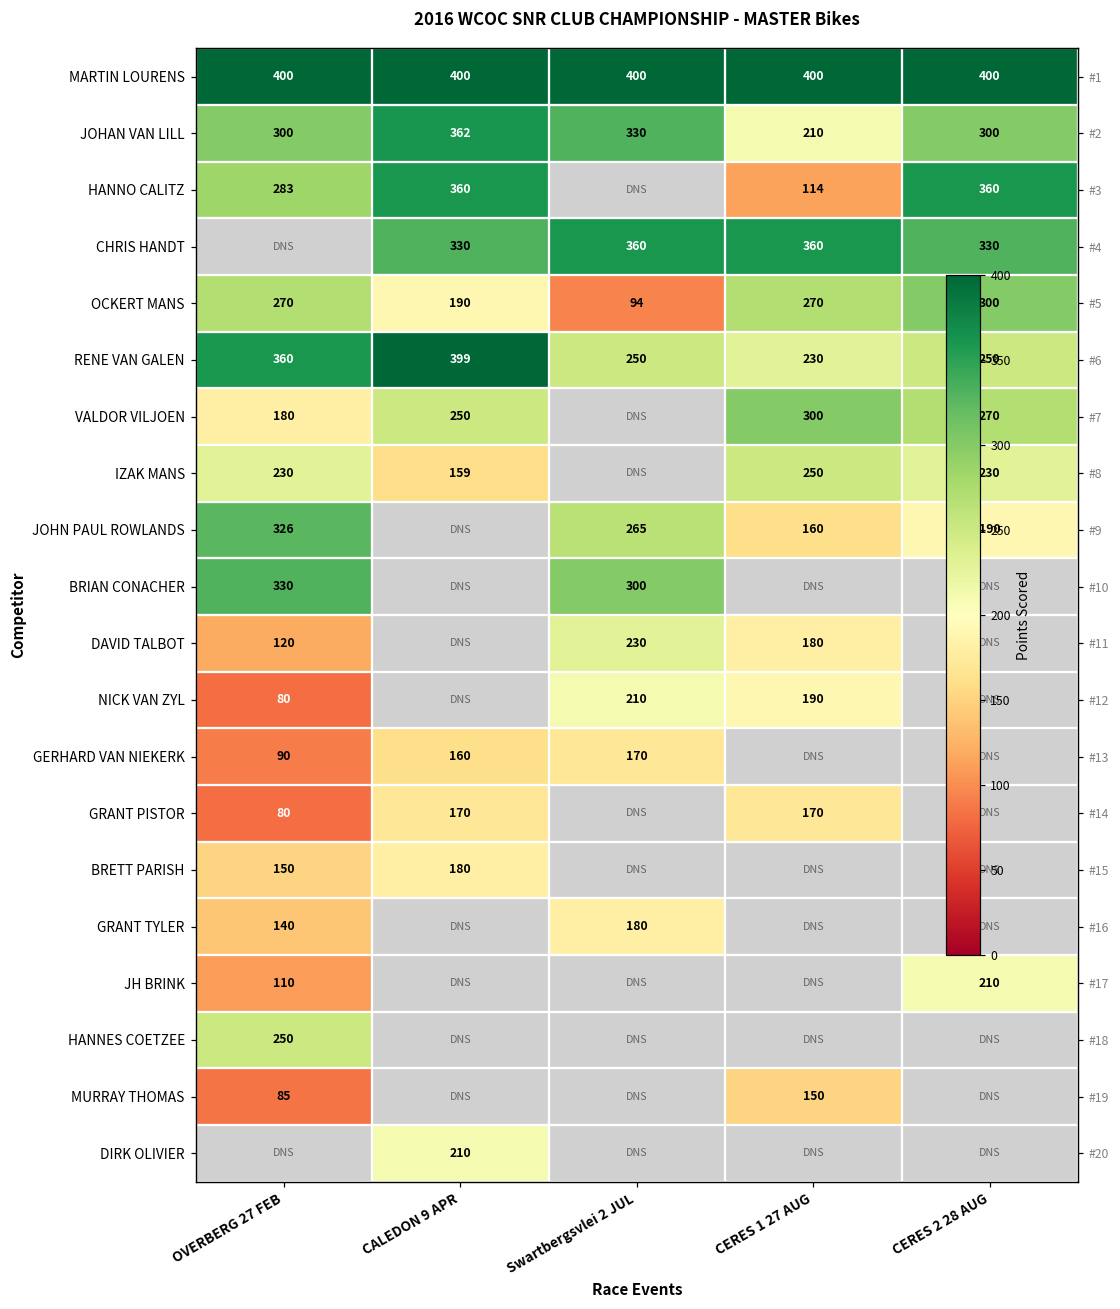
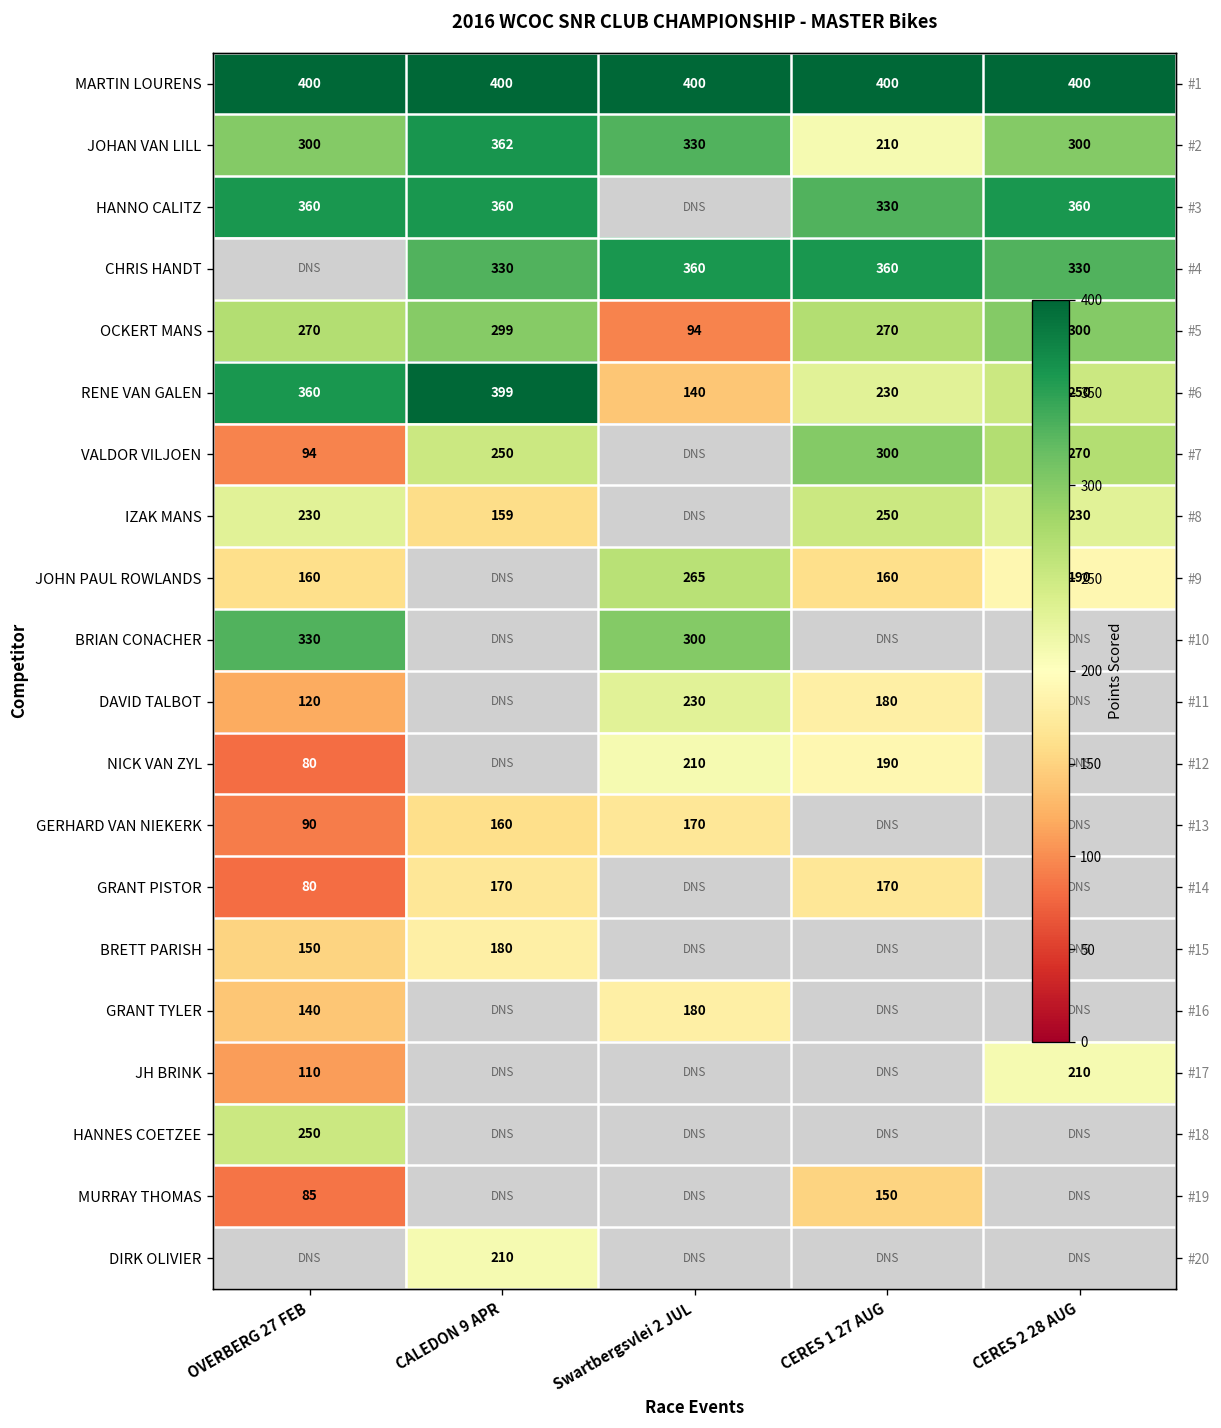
  {
    "MARTIN LOURENS": {
      "OVERBERG 27 FEB": 400,
      "CALEDON 9 APR": 400,
      "Swartbergsvlei 2 JUL": 400,
      "CERES 1 27 AUG": 400,
      "CERES 2 28 AUG": 400
    },
    "JOHAN VAN LILL": {
      "OVERBERG 27 FEB": 300,
      "CALEDON 9 APR": 362,
      "Swartbergsvlei 2 JUL": 330,
      "CERES 1 27 AUG": 210,
      "CERES 2 28 AUG": 300
    },
    "HANNO CALITZ": {
-     "OVERBERG 27 FEB": 283,
+     "OVERBERG 27 FEB": 360,
      "CALEDON 9 APR": 360,
-     "CERES 1 27 AUG": 114,
+     "CERES 1 27 AUG": 330,
      "CERES 2 28 AUG": 360
    },
    "CHRIS HANDT": {
      "CALEDON 9 APR": 330,
      "Swartbergsvlei 2 JUL": 360,
      "CERES 1 27 AUG": 360,
      "CERES 2 28 AUG": 330
    },
    "OCKERT MANS": {
      "OVERBERG 27 FEB": 270,
-     "CALEDON 9 APR": 190,
+     "CALEDON 9 APR": 299,
      "Swartbergsvlei 2 JUL": 94,
      "CERES 1 27 AUG": 270,
      "CERES 2 28 AUG": 300
    },
    "RENE VAN GALEN": {
      "OVERBERG 27 FEB": 360,
      "CALEDON 9 APR": 399,
-     "Swartbergsvlei 2 JUL": 250,
+     "Swartbergsvlei 2 JUL": 140,
      "CERES 1 27 AUG": 230,
      "CERES 2 28 AUG": 250
    },
    "VALDOR VILJOEN": {
-     "OVERBERG 27 FEB": 180,
+     "OVERBERG 27 FEB": 94,
      "CALEDON 9 APR": 250,
      "CERES 1 27 AUG": 300,
      "CERES 2 28 AUG": 270
    },
    "IZAK MANS": {
      "OVERBERG 27 FEB": 230,
      "CALEDON 9 APR": 159,
      "CERES 1 27 AUG": 250,
      "CERES 2 28 AUG": 230
    },
    "JOHN PAUL ROWLANDS": {
-     "OVERBERG 27 FEB": 326,
+     "OVERBERG 27 FEB": 160,
      "Swartbergsvlei 2 JUL": 265,
      "CERES 1 27 AUG": 160,
      "CERES 2 28 AUG": 190
    },
    "BRIAN CONACHER": {
      "OVERBERG 27 FEB": 330,
      "Swartbergsvlei 2 JUL": 300
    },
    "DAVID TALBOT": {
      "OVERBERG 27 FEB": 120,
      "Swartbergsvlei 2 JUL": 230,
      "CERES 1 27 AUG": 180
    },
    "NICK VAN ZYL": {
      "OVERBERG 27 FEB": 80,
      "Swartbergsvlei 2 JUL": 210,
      "CERES 1 27 AUG": 190
    },
    "GERHARD VAN NIEKERK": {
      "OVERBERG 27 FEB": 90,
      "CALEDON 9 APR": 160,
      "Swartbergsvlei 2 JUL": 170
    },
    "GRANT PISTOR": {
      "OVERBERG 27 FEB": 80,
      "CALEDON 9 APR": 170,
      "CERES 1 27 AUG": 170
    },
    "BRETT PARISH": {
      "OVERBERG 27 FEB": 150,
      "CALEDON 9 APR": 180
    },
    "GRANT TYLER": {
      "OVERBERG 27 FEB": 140,
      "Swartbergsvlei 2 JUL": 180
    },
    "JH BRINK": {
      "OVERBERG 27 FEB": 110,
      "CERES 2 28 AUG": 210
    },
    "HANNES COETZEE": {
      "OVERBERG 27 FEB": 250
    },
    "MURRAY THOMAS": {
      "OVERBERG 27 FEB": 85,
      "CERES 1 27 AUG": 150
    },
    "DIRK OLIVIER": {
      "CALEDON 9 APR": 210
    }
  }
